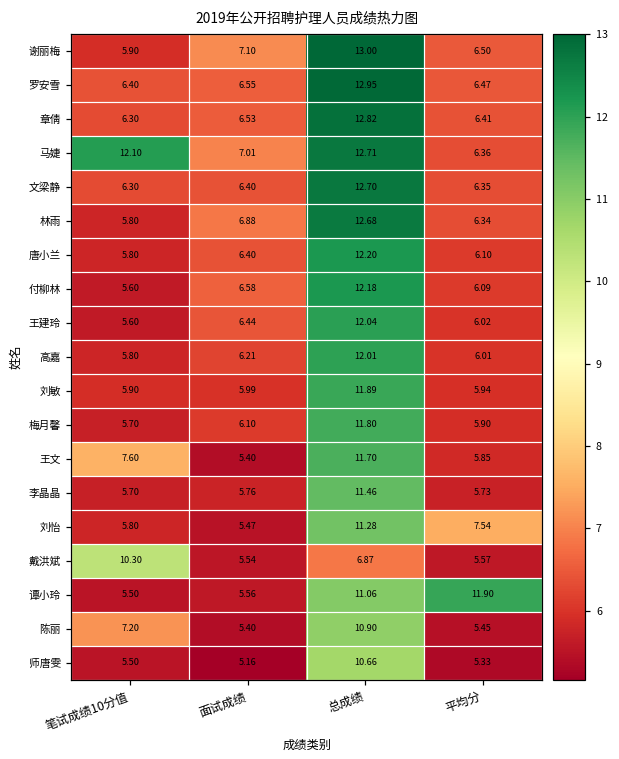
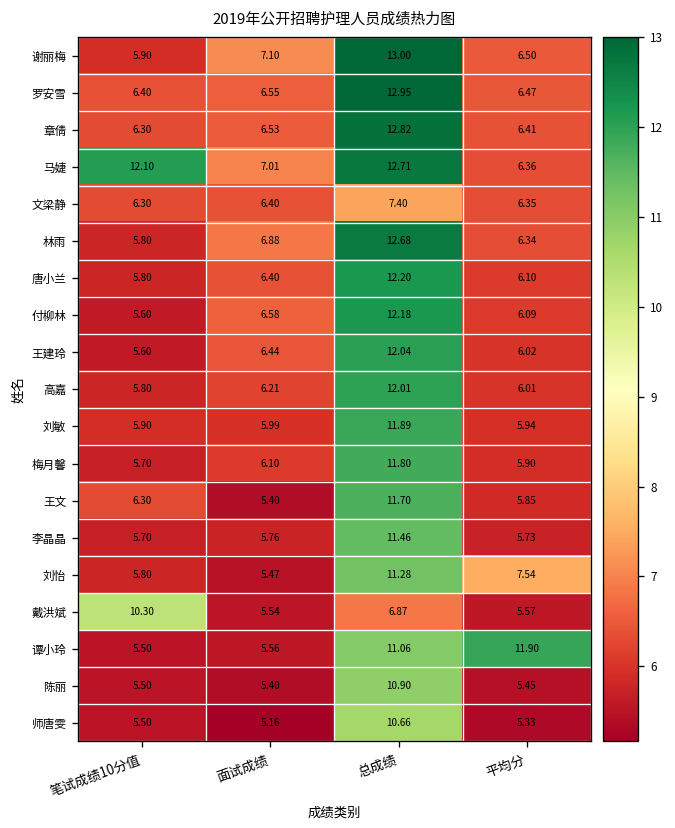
  {
    "谢丽梅": {
      "笔试成绩10分值": 5.90,
      "面试成绩": 7.10,
      "总成绩": 13.00,
      "平均分": 6.50
    },
    "罗安雪": {
      "笔试成绩10分值": 6.40,
      "面试成绩": 6.55,
      "总成绩": 12.95,
      "平均分": 6.47
    },
    "章倩": {
      "笔试成绩10分值": 6.30,
      "面试成绩": 6.53,
      "总成绩": 12.82,
      "平均分": 6.41
    },
    "马婕": {
      "笔试成绩10分值": 12.10,
      "面试成绩": 7.01,
      "总成绩": 12.71,
      "平均分": 6.36
    },
    "文梁静": {
      "笔试成绩10分值": 6.30,
      "面试成绩": 6.40,
-     "总成绩": 12.70,
+     "总成绩": 7.40,
      "平均分": 6.35
    },
    "林雨": {
      "笔试成绩10分值": 5.80,
      "面试成绩": 6.88,
      "总成绩": 12.68,
      "平均分": 6.34
    },
    "唐小兰": {
      "笔试成绩10分值": 5.80,
      "面试成绩": 6.40,
      "总成绩": 12.20,
      "平均分": 6.10
    },
    "付柳林": {
      "笔试成绩10分值": 5.60,
      "面试成绩": 6.58,
      "总成绩": 12.18,
      "平均分": 6.09
    },
    "王建玲": {
      "笔试成绩10分值": 5.60,
      "面试成绩": 6.44,
      "总成绩": 12.04,
      "平均分": 6.02
    },
    "高嘉": {
      "笔试成绩10分值": 5.80,
      "面试成绩": 6.21,
      "总成绩": 12.01,
      "平均分": 6.01
    },
    "刘敏": {
      "笔试成绩10分值": 5.90,
      "面试成绩": 5.99,
      "总成绩": 11.89,
      "平均分": 5.94
    },
    "梅月馨": {
      "笔试成绩10分值": 5.70,
      "面试成绩": 6.10,
      "总成绩": 11.80,
      "平均分": 5.90
    },
    "王文": {
-     "笔试成绩10分值": 7.60,
+     "笔试成绩10分值": 6.30,
      "面试成绩": 5.40,
      "总成绩": 11.70,
      "平均分": 5.85
    },
    "李晶晶": {
      "笔试成绩10分值": 5.70,
      "面试成绩": 5.76,
      "总成绩": 11.46,
      "平均分": 5.73
    },
    "刘怡": {
      "笔试成绩10分值": 5.80,
      "面试成绩": 5.47,
      "总成绩": 11.28,
      "平均分": 7.54
    },
    "戴洪斌": {
      "笔试成绩10分值": 10.30,
      "面试成绩": 5.54,
      "总成绩": 6.87,
      "平均分": 5.57
    },
    "谭小玲": {
      "笔试成绩10分值": 5.50,
      "面试成绩": 5.56,
      "总成绩": 11.06,
      "平均分": 11.90
    },
    "陈丽": {
-     "笔试成绩10分值": 7.20,
+     "笔试成绩10分值": 5.50,
      "面试成绩": 5.40,
      "总成绩": 10.90,
      "平均分": 5.45
    },
    "师唐雯": {
      "笔试成绩10分值": 5.50,
      "面试成绩": 5.16,
      "总成绩": 10.66,
      "平均分": 5.33
    }
  }
